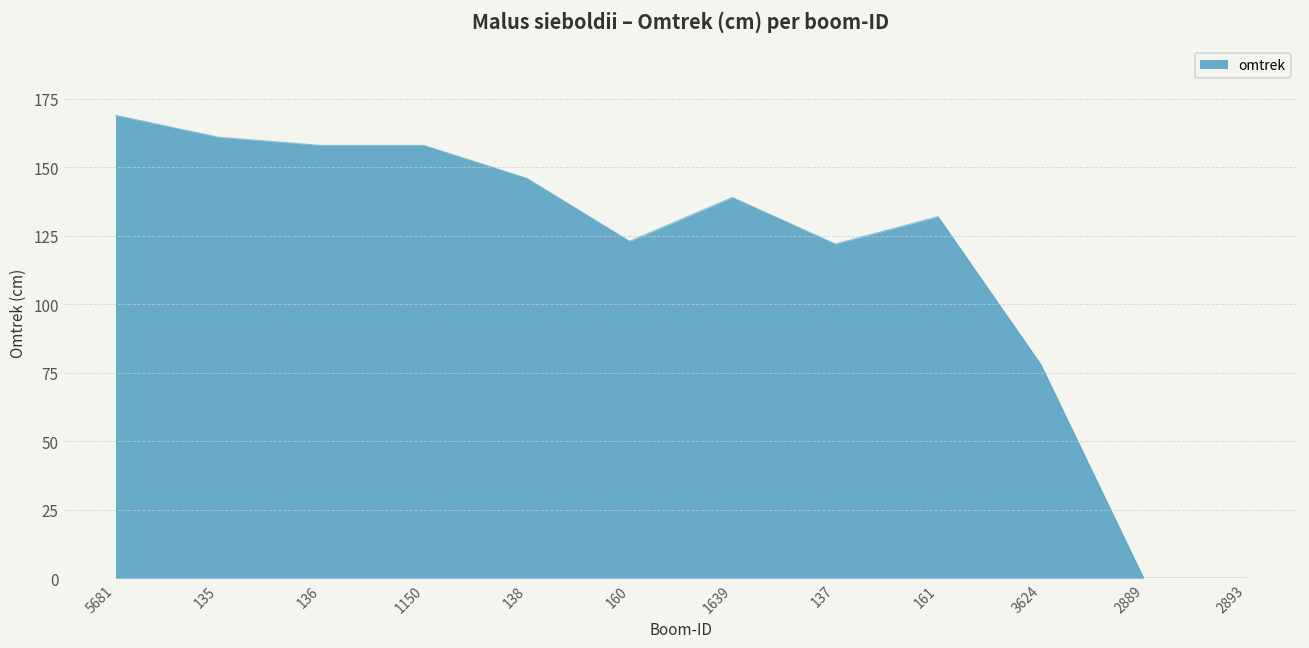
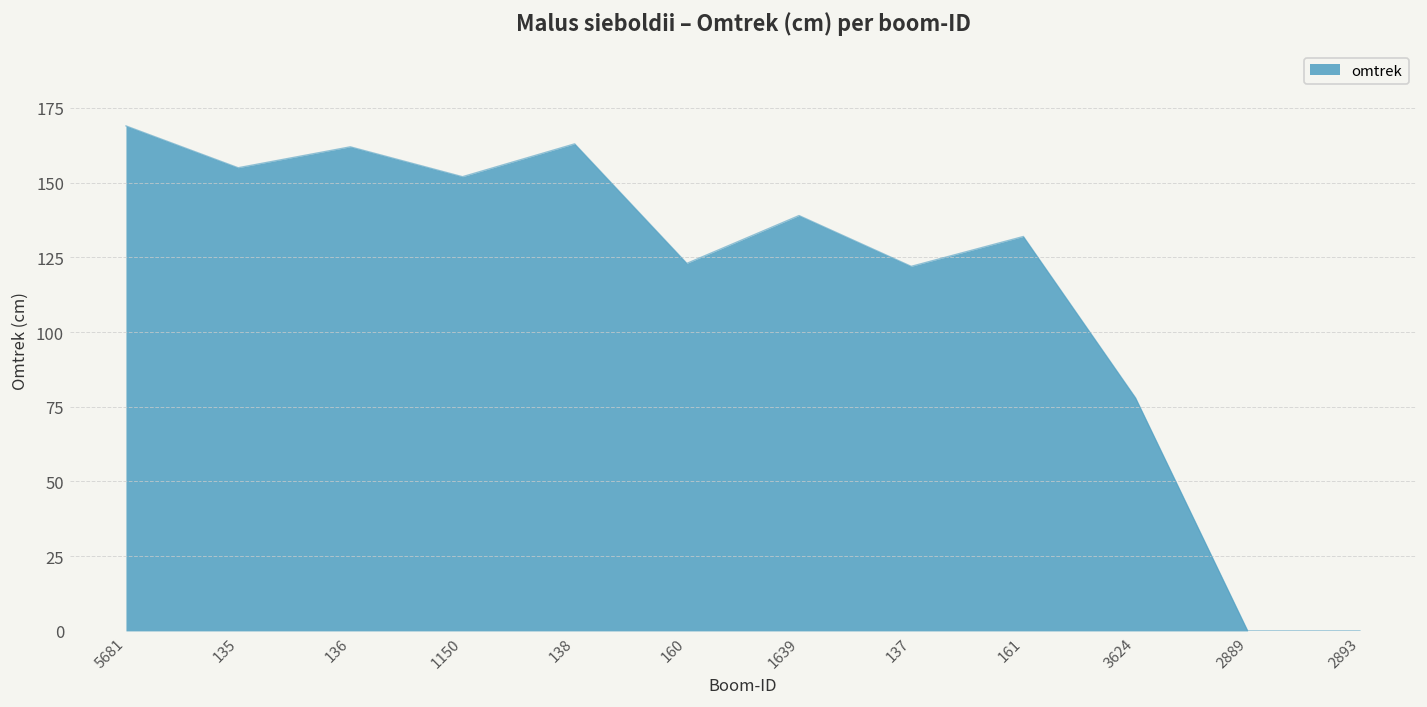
  {
    "5681": 169,
-   "135": 161,
-   "136": 158,
-   "1150": 158,
-   "138": 146,
+   "135": 155,
+   "136": 162,
+   "1150": 152,
+   "138": 163,
    "160": 123,
    "1639": 139,
    "137": 122,
    "161": 132,
    "3624": 78,
    "2889": 0,
    "2893": 0
  }
